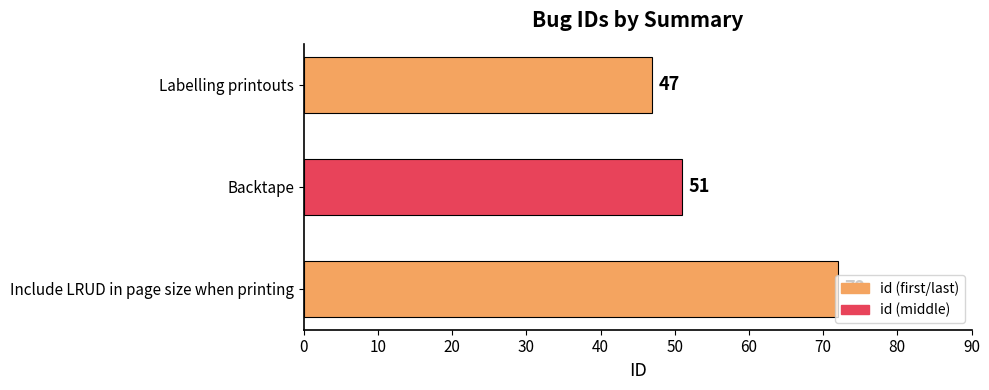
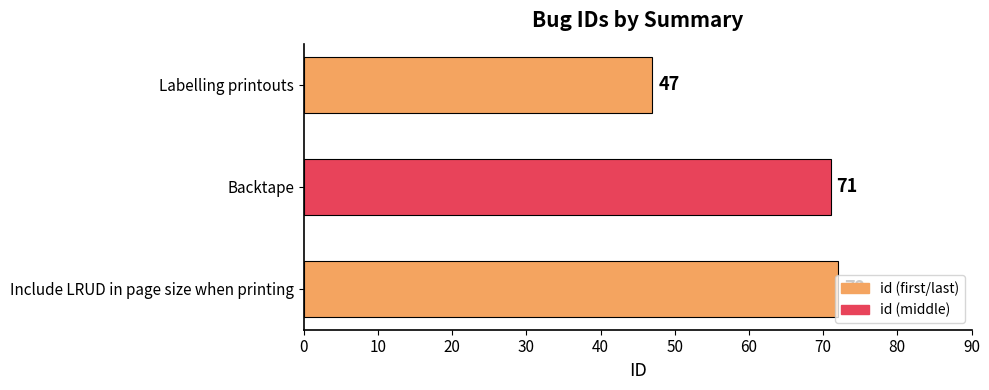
  {
    "Labelling printouts": 47,
-   "Backtape": 51
+   "Backtape": 71
  }
